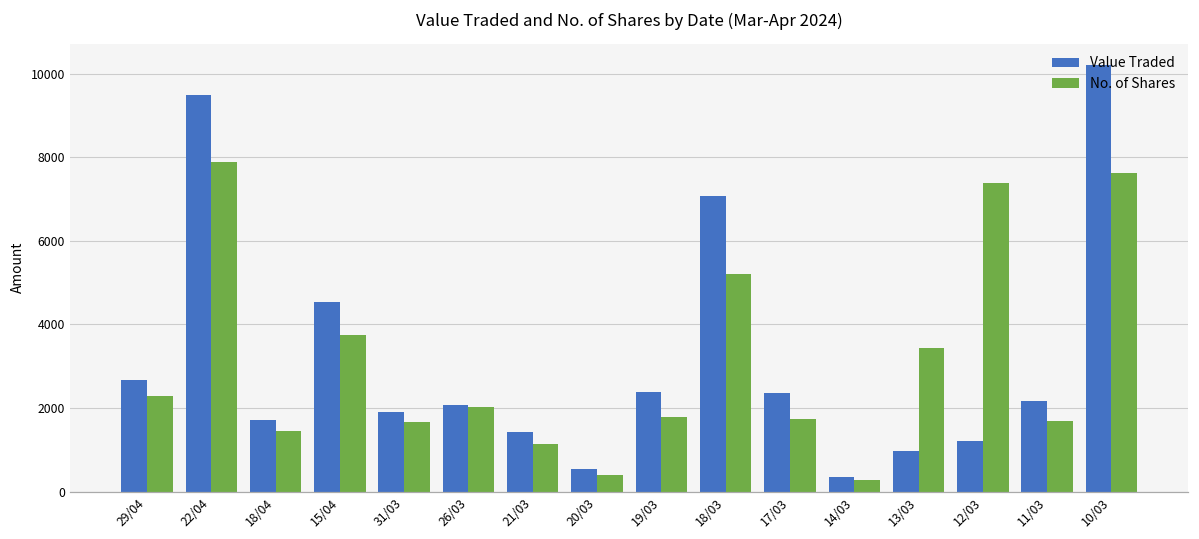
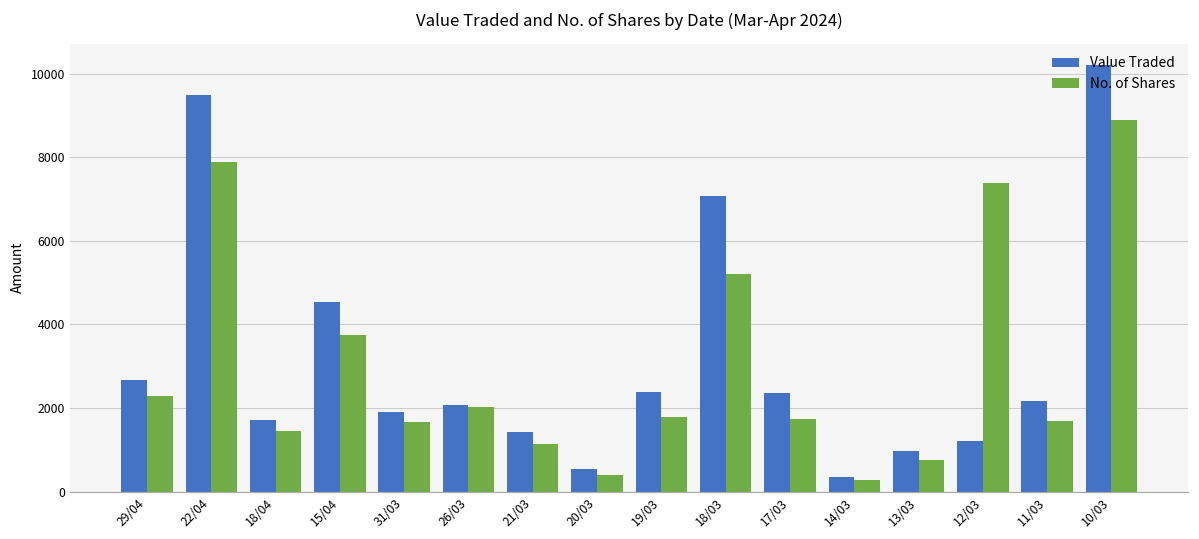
  {
    "Value Traded": {
      "29/04": 2700,
      "22/04": 9500,
      "18/04": 1700,
      "15/04": 4500,
      "31/03": 1900,
      "26/03": 2100,
      "21/03": 1400,
      "20/03": 500,
      "19/03": 2400,
      "18/03": 7100,
      "17/03": 2400,
      "14/03": 300,
      "13/03": 1000,
      "12/03": 1200,
      "11/03": 2200,
      "10/03": 10200
    },
    "No. of Shares": {
      "29/04": 2300,
      "22/04": 7900,
      "18/04": 1500,
      "15/04": 3700,
      "31/03": 1700,
      "26/03": 2000,
      "21/03": 1100,
      "20/03": 400,
      "19/03": 1800,
      "18/03": 5200,
      "17/03": 1800,
      "14/03": 300,
-     "13/03": 3400,
+     "13/03": 800,
      "12/03": 7400,
      "11/03": 1700,
-     "10/03": 7600
+     "10/03": 8900
    }
  }
